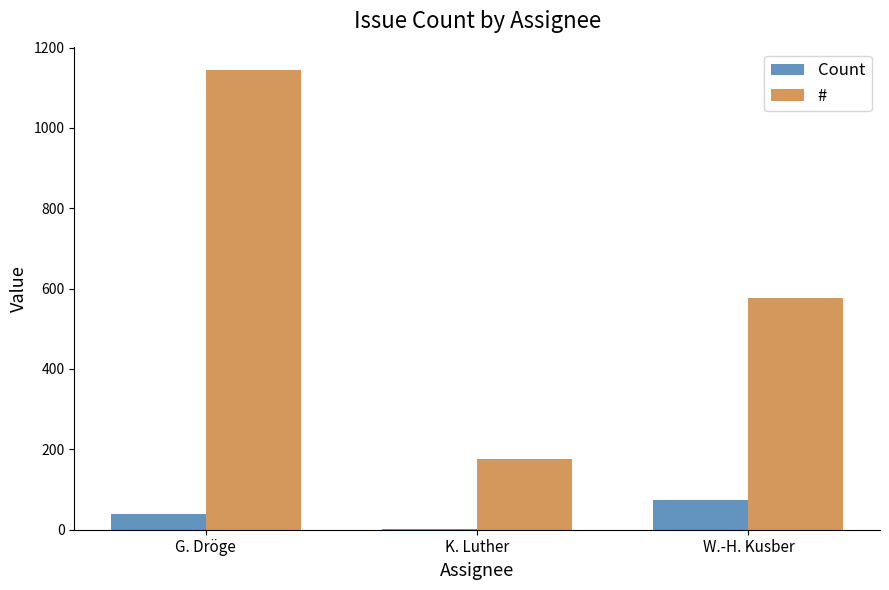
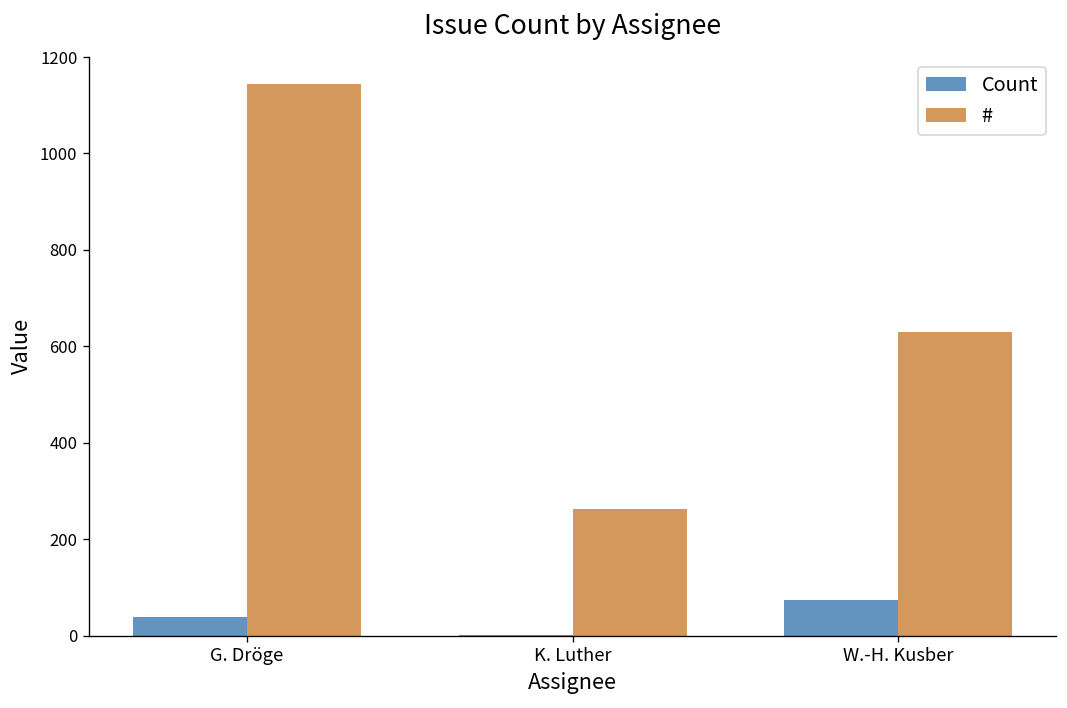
  {
    "Count": {
      "G. Dröge": 40,
      "W.-H. Kusber": 80
    },
    "#": {
      "G. Dröge": 1140,
-     "K. Luther": 180,
-     "W.-H. Kusber": 580
+     "K. Luther": 260,
+     "W.-H. Kusber": 630
    }
  }
